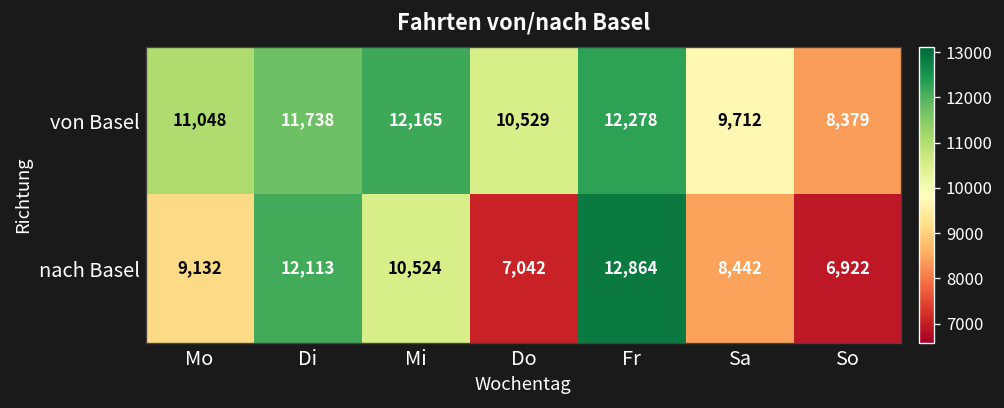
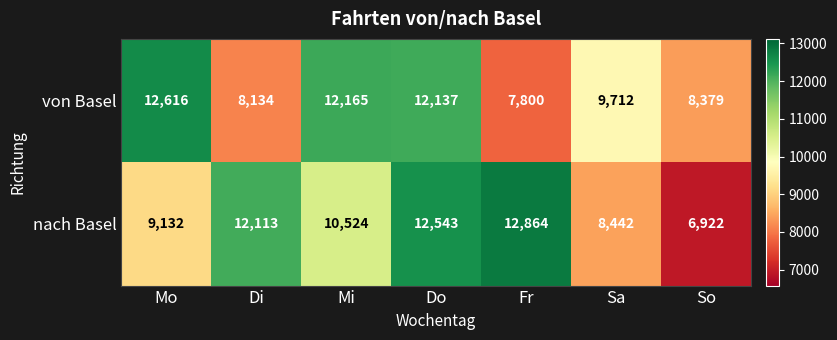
  {
    "von Basel": {
-     "Mo": "11,048",
-     "Di": "11,738",
+     "Mo": "12,616",
+     "Di": "8,134",
      "Mi": "12,165",
-     "Do": "10,529",
-     "Fr": "12,278",
+     "Do": "12,137",
+     "Fr": "7,800",
      "Sa": "9,712",
      "So": "8,379"
    },
    "nach Basel": {
      "Mo": "9,132",
      "Di": "12,113",
      "Mi": "10,524",
-     "Do": "7,042",
+     "Do": "12,543",
      "Fr": "12,864",
      "Sa": "8,442",
      "So": "6,922"
    }
  }
